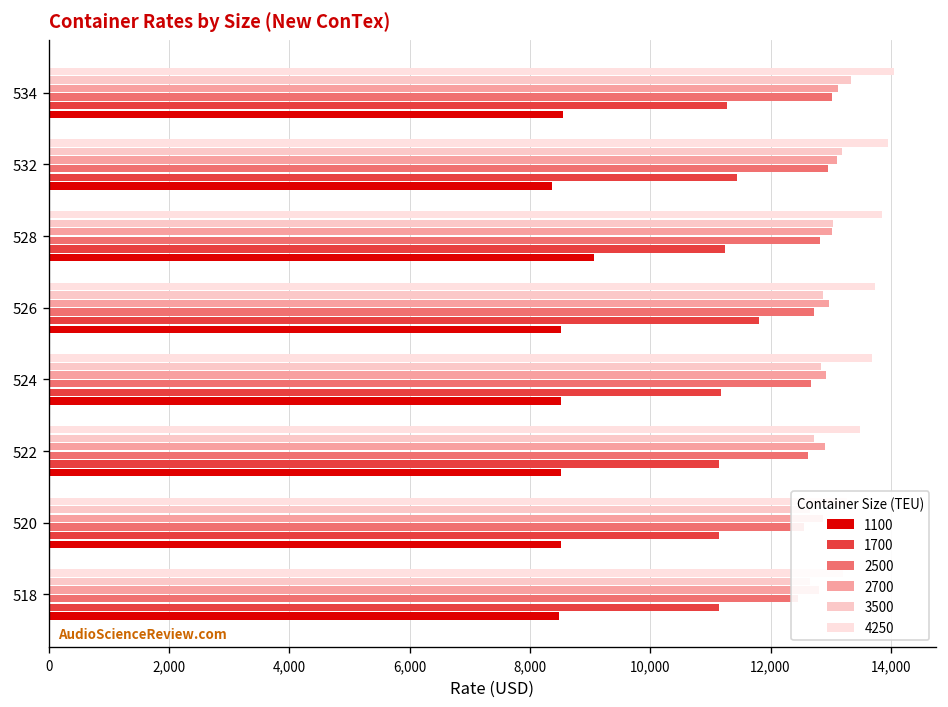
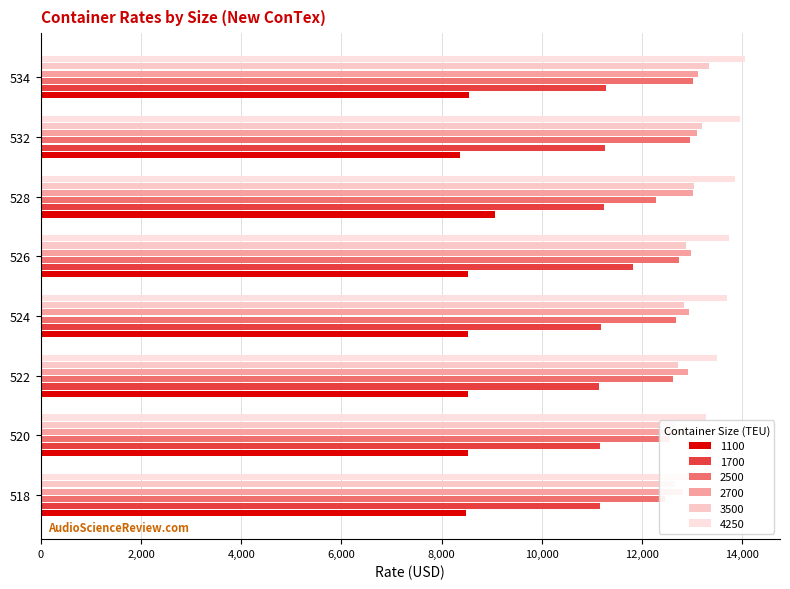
  {
    "1100": {
      "534": "8,500",
      "532": "8,400",
      "528": "9,100",
      "526": "8,500",
      "524": "8,500",
      "522": "8,500",
      "520": "8,500",
      "518": "8,500"
    },
    "1700": {
      "534": "11,300",
-     "532": "11,400",
+     "532": "11,300",
      "528": "11,200",
      "526": "11,800",
      "524": "11,200",
      "522": "11,100",
      "520": "11,200",
      "518": "11,100"
    },
    "2500": {
      "534": "13,000",
      "532": "13,000",
-     "528": "12,800",
+     "528": "12,300",
      "526": "12,700",
      "524": "12,700",
      "522": "12,600"
    }
  }
